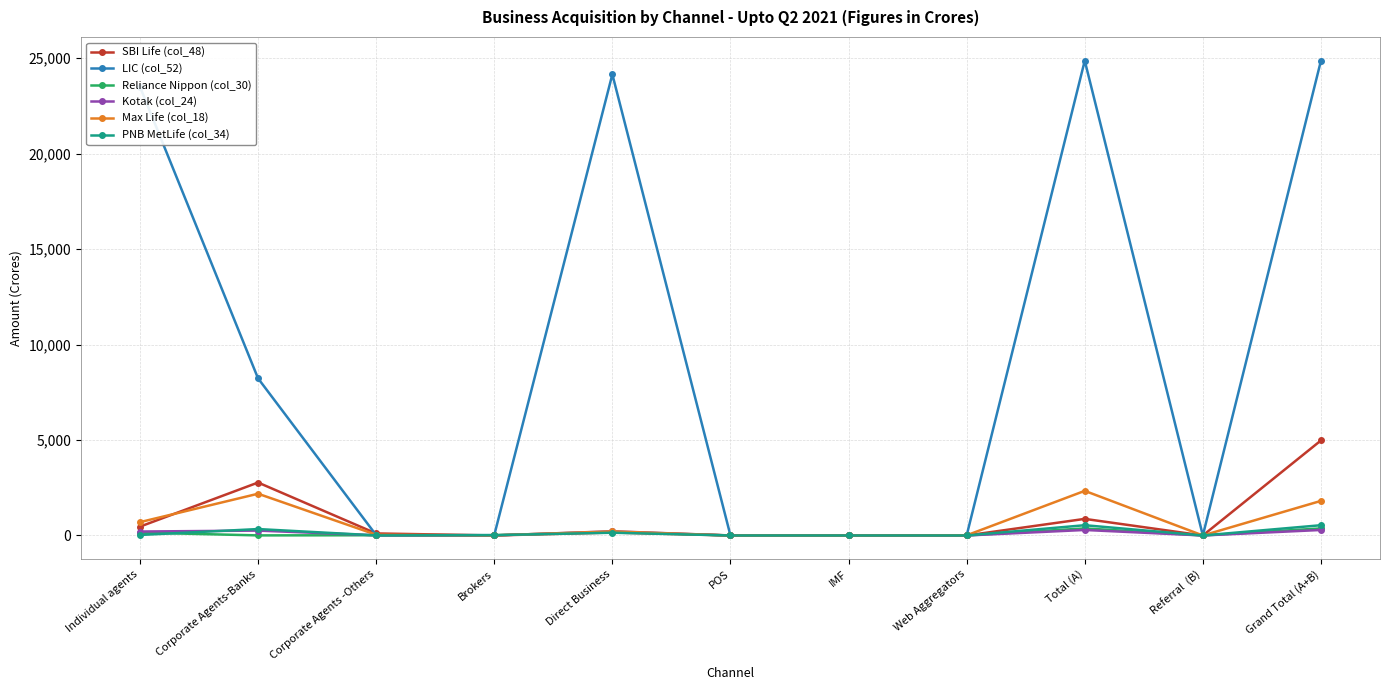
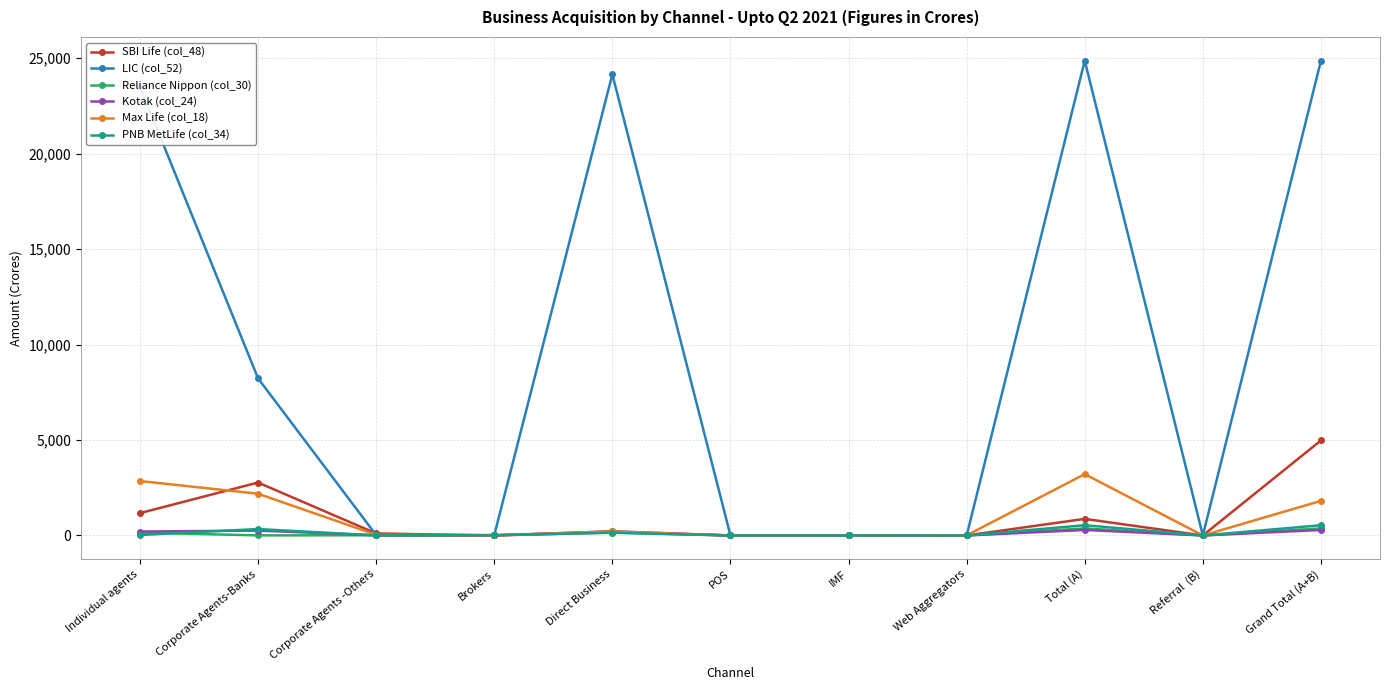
  {
    "SBI Life (col_48)": {
-     "Individual agents": "500",
+     "Individual agents": "1,200",
      "Corporate Agents-Banks": "2,800",
      "Total (A)": "900",
      "Grand Total (A+B)": "5,000"
    },
    "LIC (col_52)": {
      "Corporate Agents-Banks": "8,200",
      "Direct Business": "24,200",
      "Total (A)": "24,900",
      "Grand Total (A+B)": "24,900"
    },
    "Max Life (col_18)": {
-     "Individual agents": "700",
+     "Individual agents": "2,900",
      "Corporate Agents-Banks": "2,200",
-     "Total (A)": "2,300",
+     "Total (A)": "3,200",
      "Grand Total (A+B)": "1,800"
    }
  }
